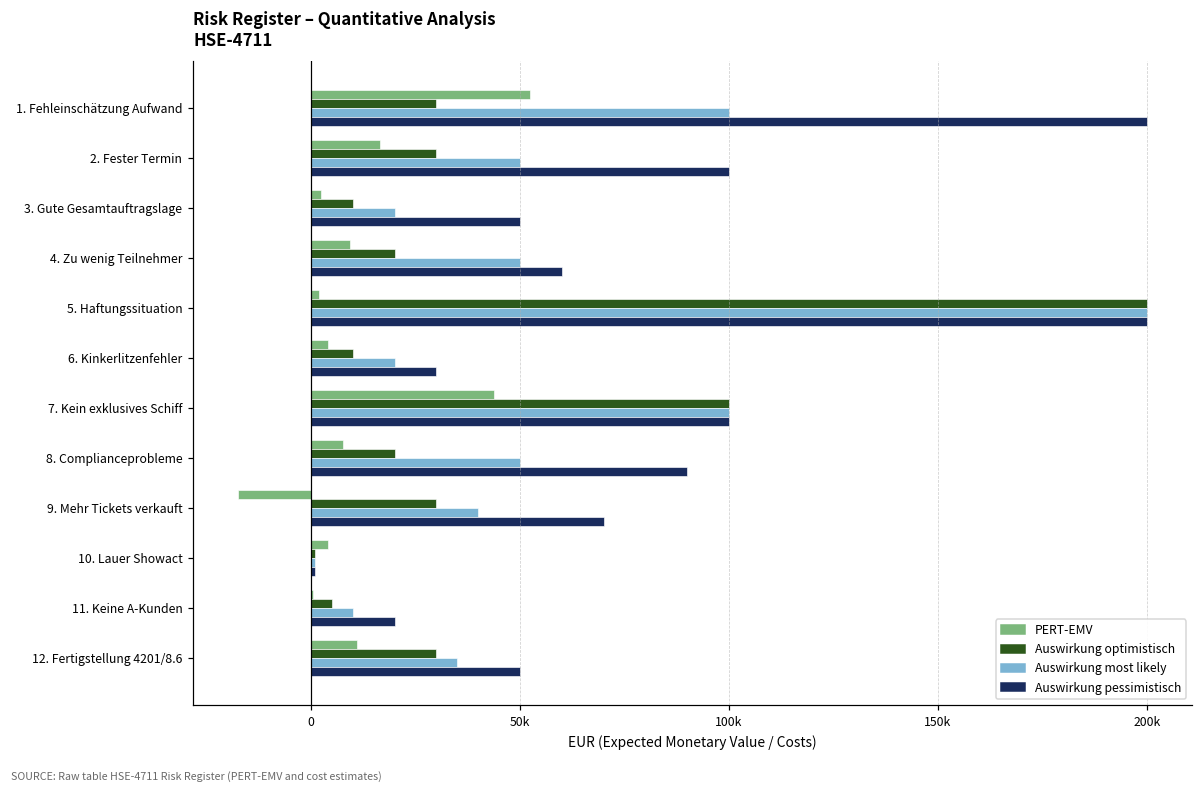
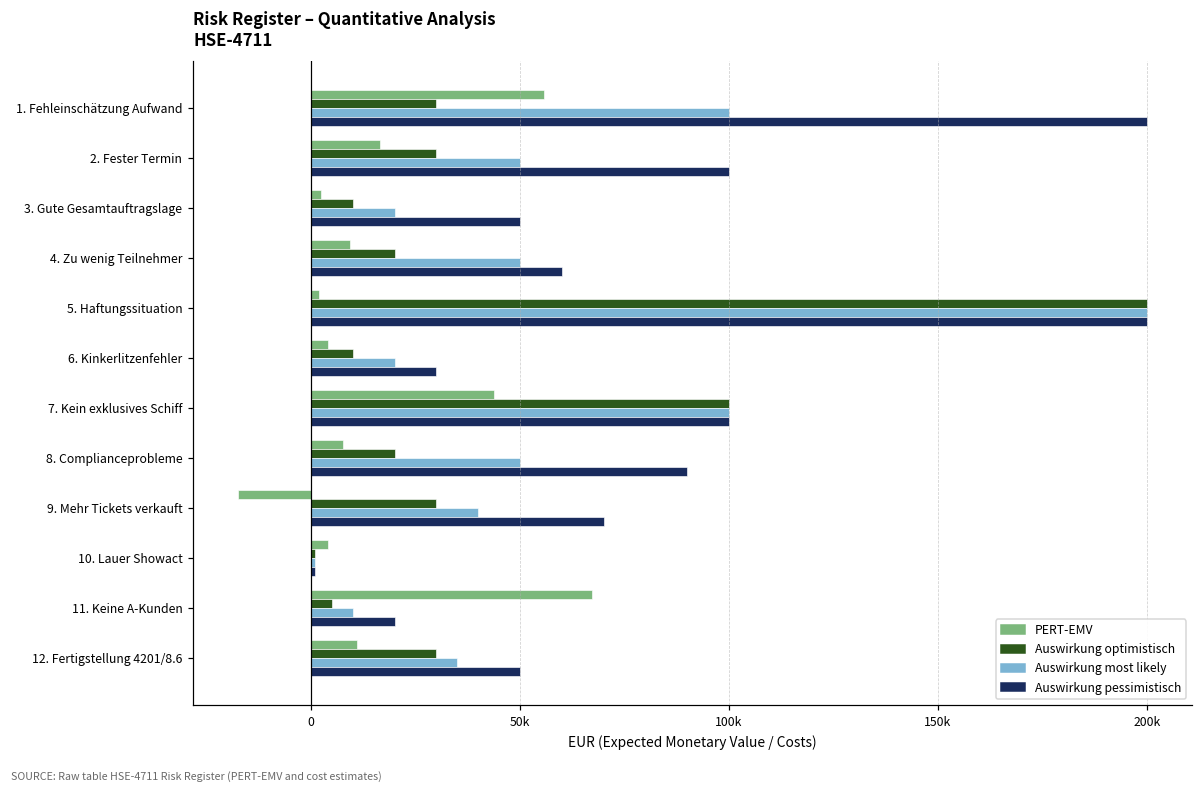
  {
    "PERT-EMV": {
-     "1. Fehleinschätzung Aufwand": 53000,
+     "1. Fehleinschätzung Aufwand": 56000,
      "2. Fester Termin": 17000,
      "3. Gute Gesamtauftragslage": 2000,
      "4. Zu wenig Teilnehmer": 9000,
      "5. Haftungssituation": 2000,
      "6. Kinkerlitzenfehler": 4000,
      "7. Kein exklusives Schiff": 44000,
      "8. Complianceprobleme": 8000,
      "9. Mehr Tickets verkauft": -17000,
      "10. Lauer Showact": 4000,
-     "11. Keine A-Kunden": 1000,
+     "11. Keine A-Kunden": 67000,
      "12. Fertigstellung 4201/8.6": 11000
    }
  }
